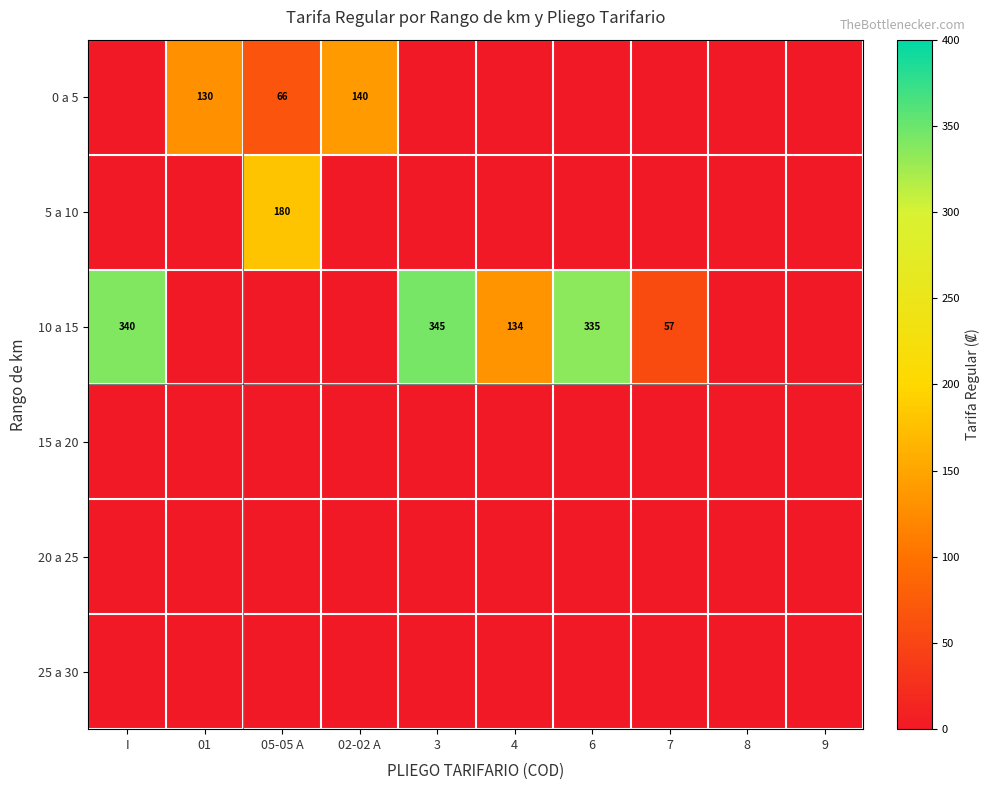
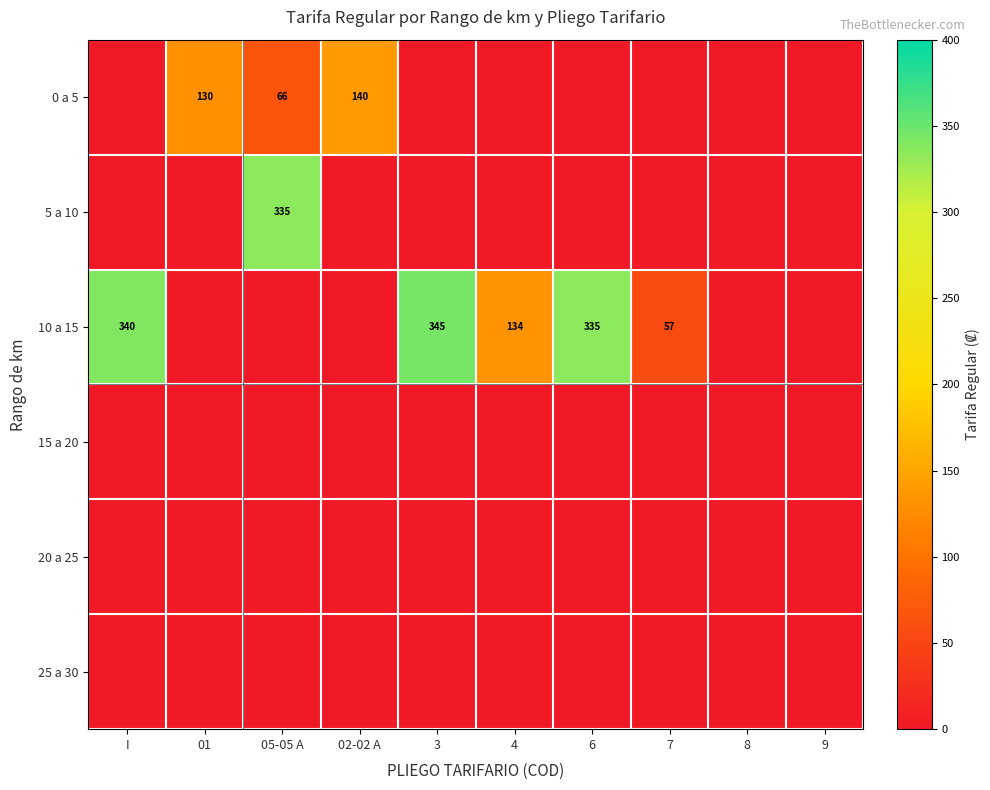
  {
    "0 a 5": {
      "01": 130,
      "05-05 A": 66,
      "02-02 A": 140
    },
    "5 a 10": {
-     "05-05 A": 180
+     "05-05 A": 335
    },
    "10 a 15": {
      "I": 340,
      "3": 345,
      "4": 134,
      "6": 335,
      "7": 57
    }
  }
